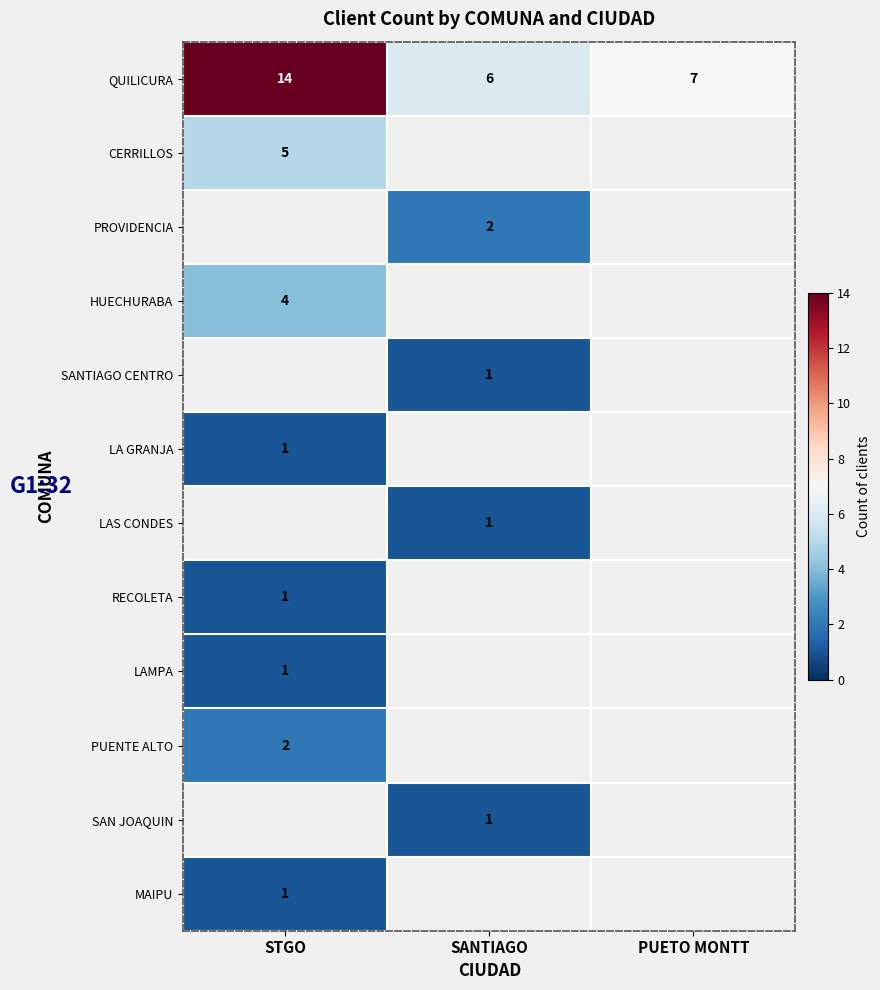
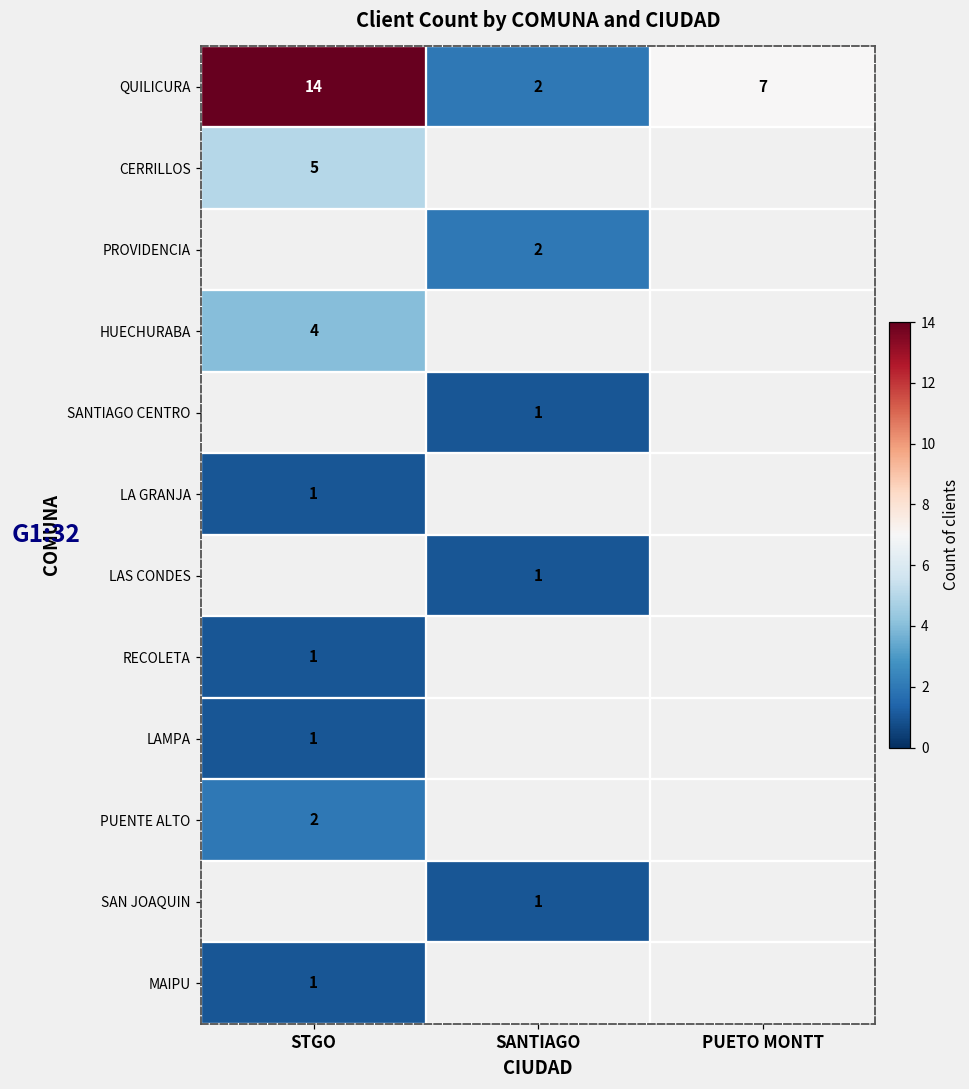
  {
    "QUILICURA": {
      "STGO": 14,
-     "SANTIAGO": 6,
+     "SANTIAGO": 2,
      "PUETO MONTT": 7
    },
    "CERRILLOS": {
      "STGO": 5
    },
    "PROVIDENCIA": {
      "SANTIAGO": 2
    },
    "HUECHURABA": {
      "STGO": 4
    },
    "SANTIAGO CENTRO": {
      "SANTIAGO": 1
    },
    "LA GRANJA": {
      "STGO": 1
    },
    "LAS CONDES": {
      "SANTIAGO": 1
    },
    "RECOLETA": {
      "STGO": 1
    },
    "LAMPA": {
      "STGO": 1
    },
    "PUENTE ALTO": {
      "STGO": 2
    },
    "SAN JOAQUIN": {
      "SANTIAGO": 1
    },
    "MAIPU": {
      "STGO": 1
    }
  }
